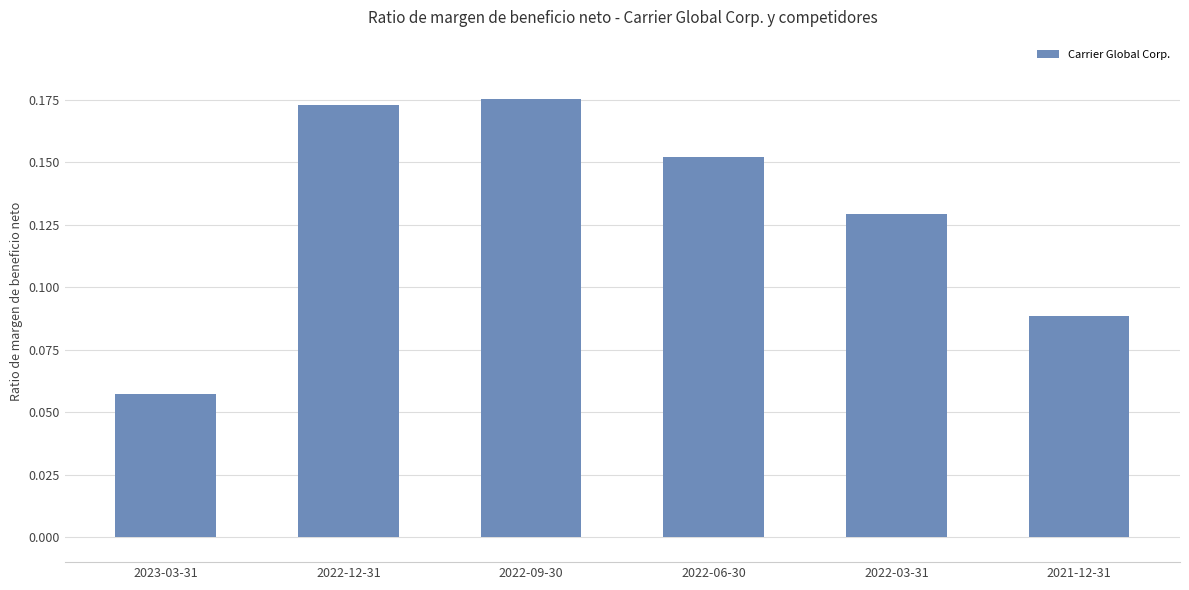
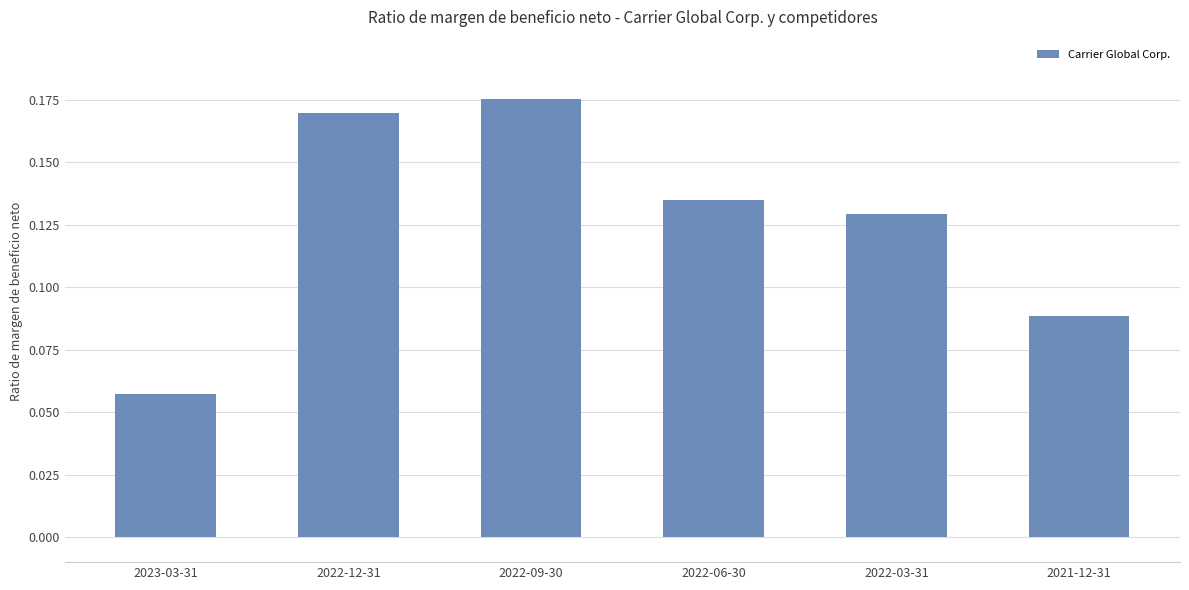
  {
    "2023-03-31": 0.057,
-   "2022-12-31": 0.173,
+   "2022-12-31": 0.170,
    "2022-09-30": 0.176,
-   "2022-06-30": 0.152,
+   "2022-06-30": 0.135,
    "2022-03-31": 0.129,
    "2021-12-31": 0.089
  }
